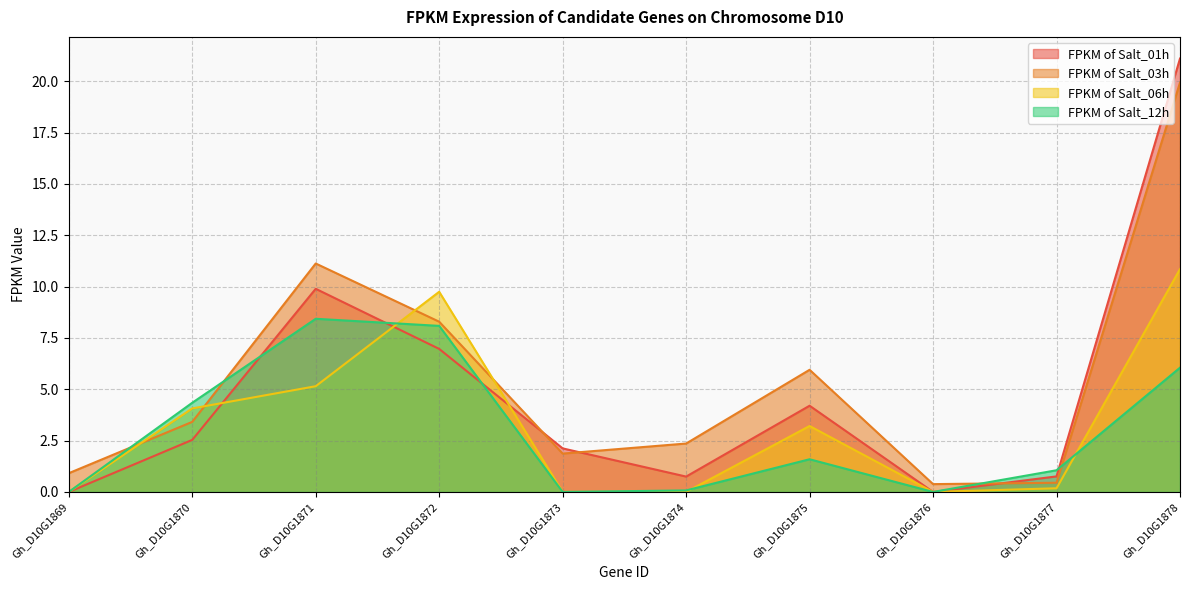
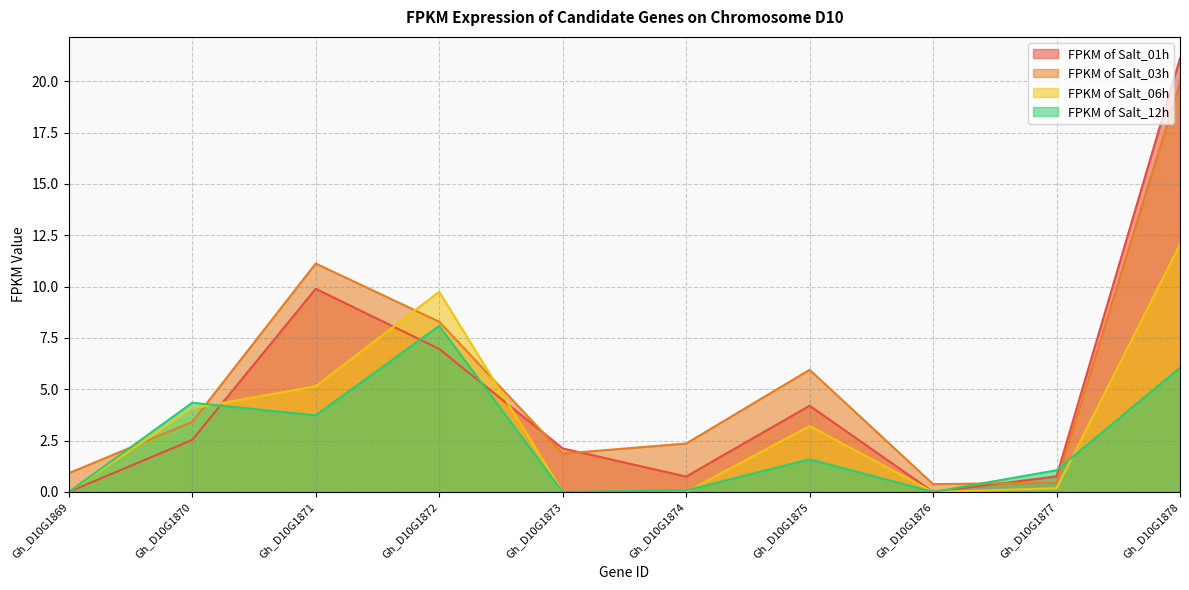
  {
    "FPKM of Salt_06h": {
      "Gh_D10G1870": 4.1,
      "Gh_D10G1871": 5.2,
      "Gh_D10G1872": 9.7,
      "Gh_D10G1875": 3.2,
      "Gh_D10G1877": 0.2,
-     "Gh_D10G1878": 10.9
+     "Gh_D10G1878": 12.1
    },
    "FPKM of Salt_12h": {
      "Gh_D10G1870": 4.3,
-     "Gh_D10G1871": 8.4,
+     "Gh_D10G1871": 3.7,
      "Gh_D10G1872": 8.1,
      "Gh_D10G1875": 1.6,
      "Gh_D10G1877": 1.1,
      "Gh_D10G1878": 6.1
    }
  }
